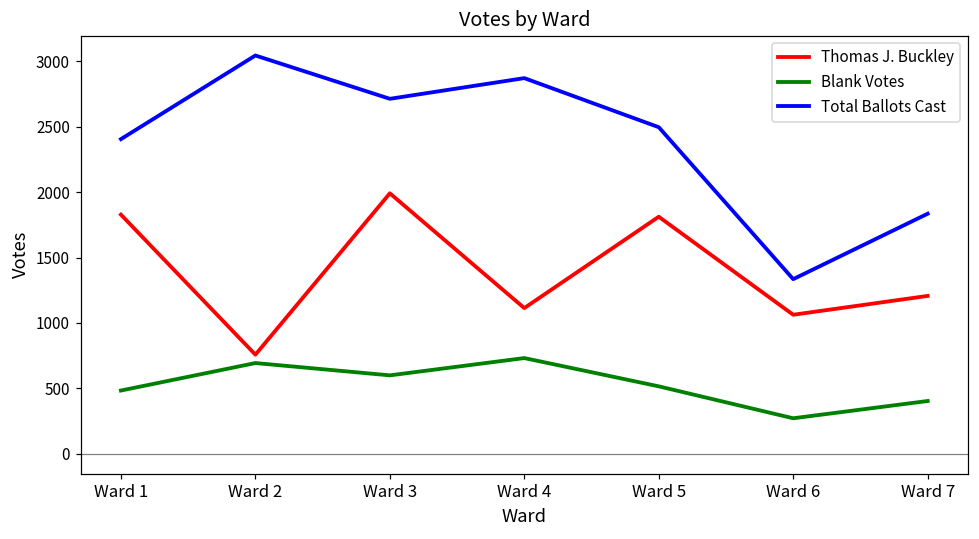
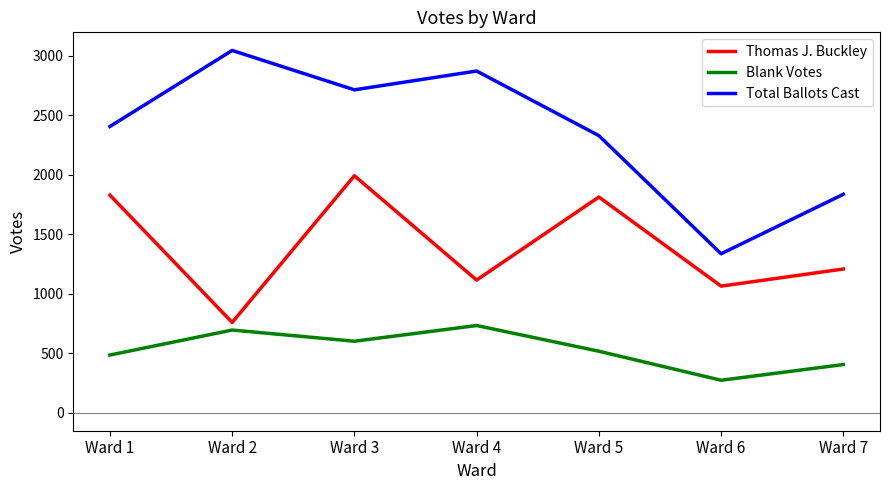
  {
    "Thomas J. Buckley": {
      "Ward 1": 1830,
      "Ward 2": 760,
      "Ward 3": 1990,
      "Ward 4": 1110,
      "Ward 5": 1810,
      "Ward 6": 1060,
      "Ward 7": 1210
    },
    "Blank Votes": {
      "Ward 1": 480,
      "Ward 2": 690,
      "Ward 3": 600,
      "Ward 4": 730,
      "Ward 5": 520,
      "Ward 6": 270,
      "Ward 7": 400
    },
    "Total Ballots Cast": {
      "Ward 1": 2410,
      "Ward 2": 3040,
      "Ward 3": 2710,
      "Ward 4": 2870,
-     "Ward 5": 2500,
+     "Ward 5": 2330,
      "Ward 6": 1340,
      "Ward 7": 1840
    }
  }
